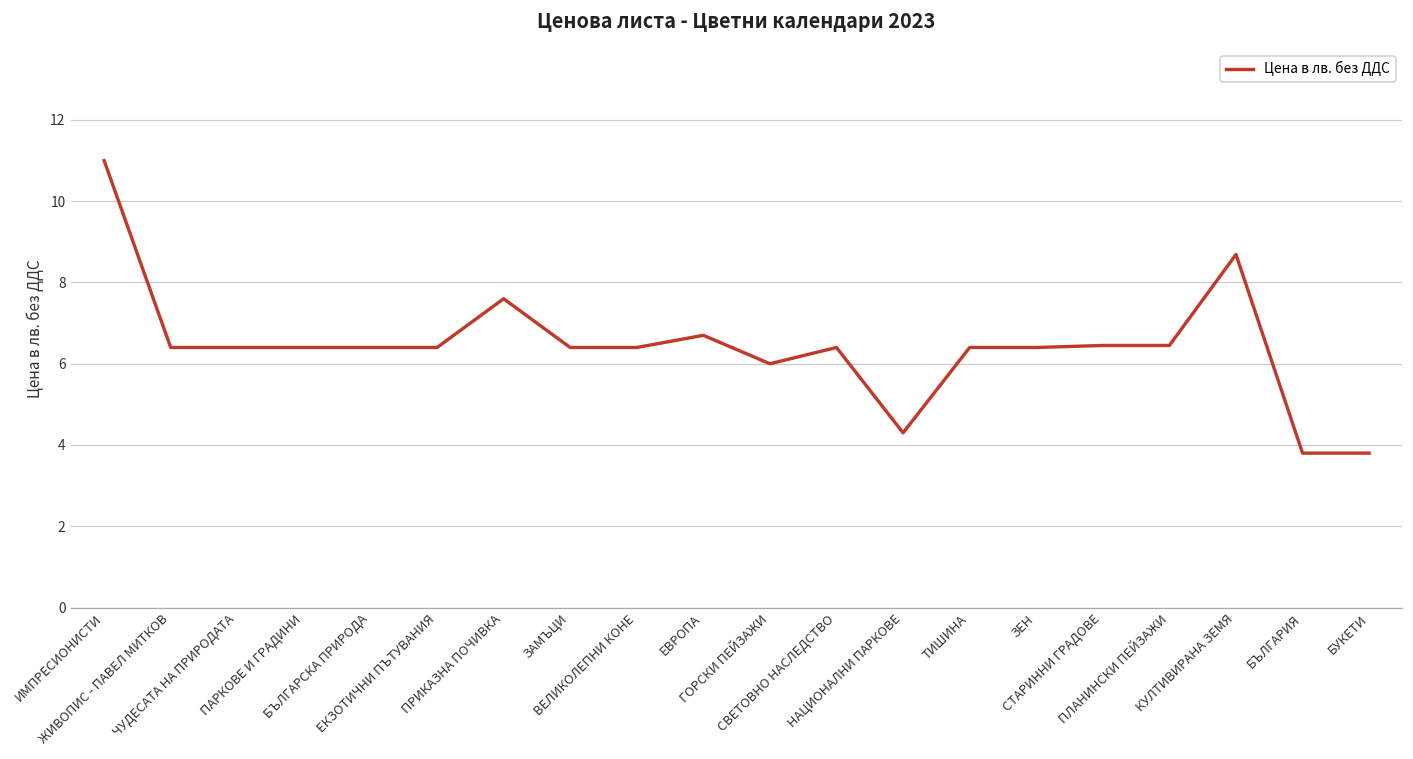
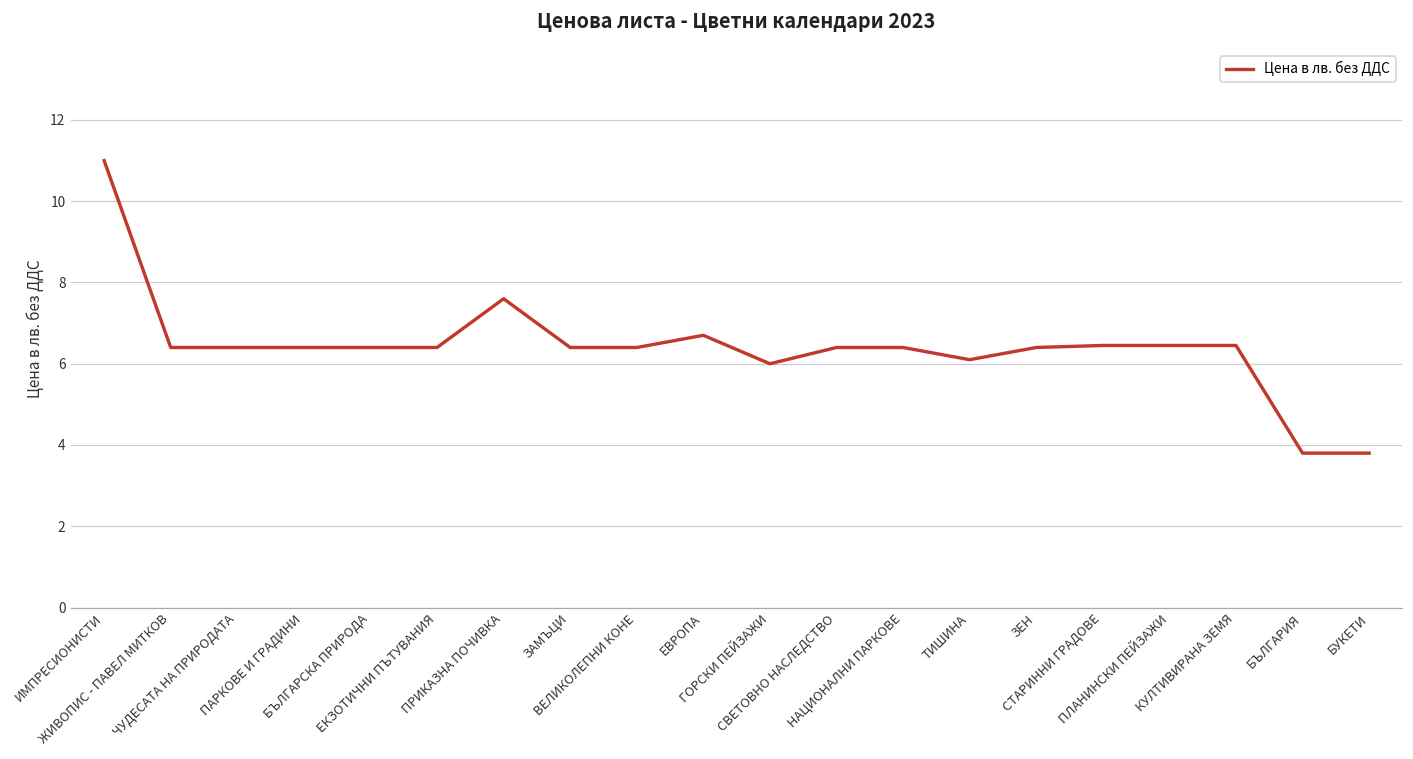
  {
    "ИМПРЕСИОНИСТИ": 11.0,
    "ЖИВОПИС - ПАВЕЛ МИТКОВ": 6.4,
    "ЧУДЕСАТА НА ПРИРОДАТА": 6.4,
    "ПАРКОВЕ И ГРАДИНИ": 6.4,
    "БЪЛГАРСКА ПРИРОДА": 6.4,
    "ЕКЗОТИЧНИ ПЪТУВАНИЯ": 6.4,
    "ПРИКАЗНА ПОЧИВКА": 7.6,
    "ЗАМЪЦИ": 6.4,
    "ВЕЛИКОЛЕПНИ КОНЕ": 6.4,
    "ЕВРОПА": 6.7,
    "ГОРСКИ ПЕЙЗАЖИ": 6.0,
    "СВЕТОВНО НАСЛЕДСТВО": 6.4,
-   "НАЦИОНАЛНИ ПАРКОВЕ": 4.3,
-   "ТИШИНА": 6.4,
+   "НАЦИОНАЛНИ ПАРКОВЕ": 6.4,
+   "ТИШИНА": 6.1,
    "ЗЕН": 6.4,
    "СТАРИННИ ГРАДОВЕ": 6.5,
    "ПЛАНИНСКИ ПЕЙЗАЖИ": 6.5,
-   "КУЛТИВИРАНА ЗЕМЯ": 8.7,
+   "КУЛТИВИРАНА ЗЕМЯ": 6.5,
    "БЪЛГАРИЯ": 3.8,
    "БУКЕТИ": 3.8
  }
